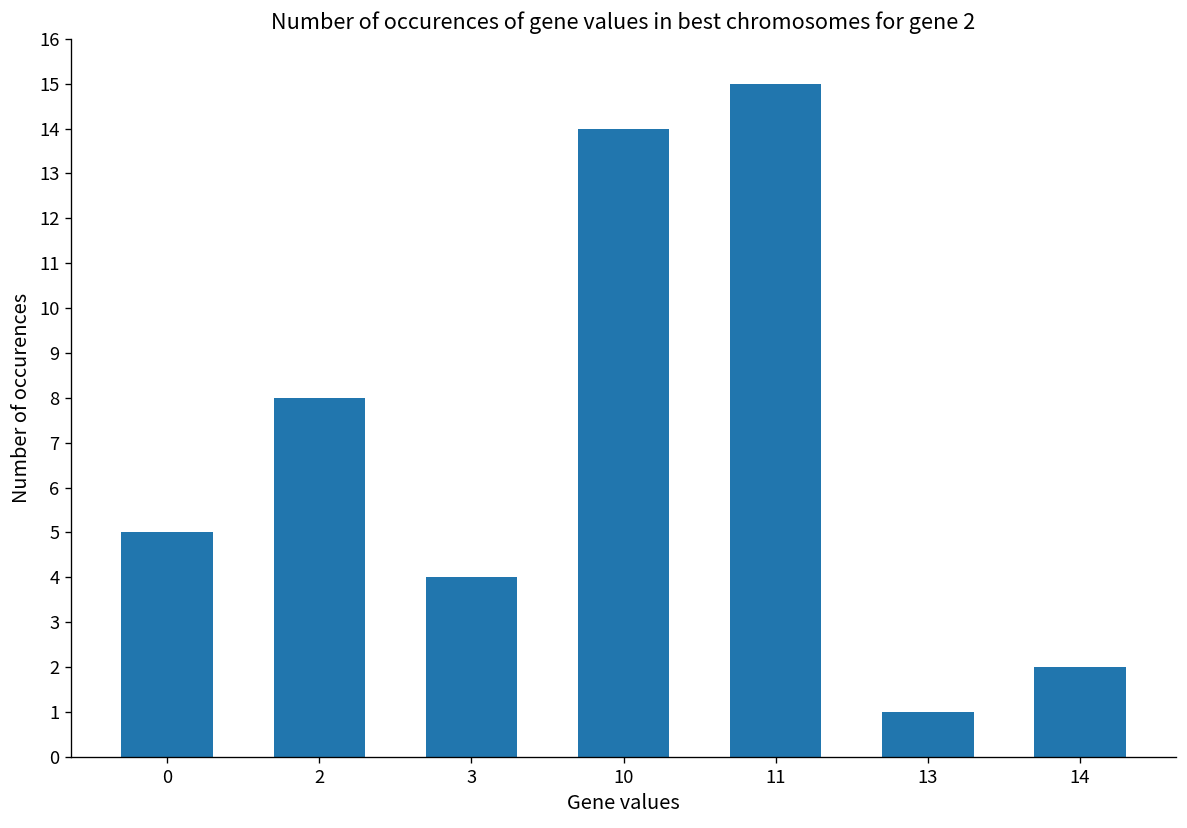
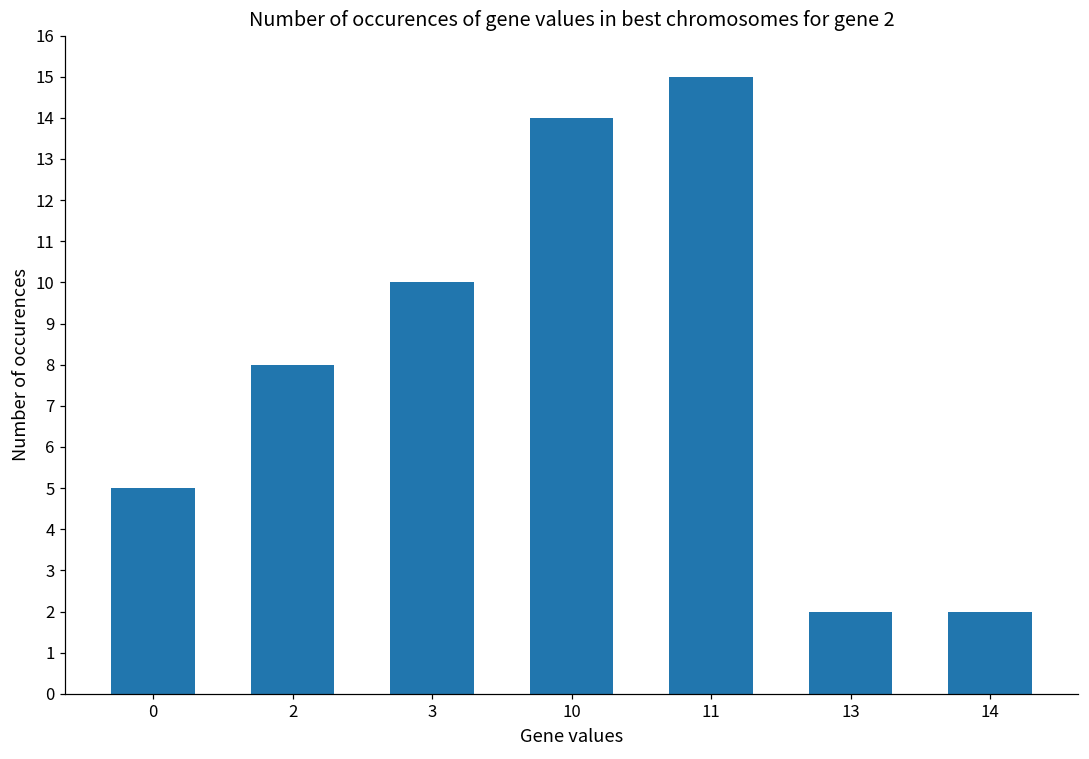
  {
    "0": 5,
    "2": 8,
-   "3": 4,
+   "3": 10,
    "10": 14,
    "11": 15,
-   "13": 1,
+   "13": 2,
    "14": 2
  }
